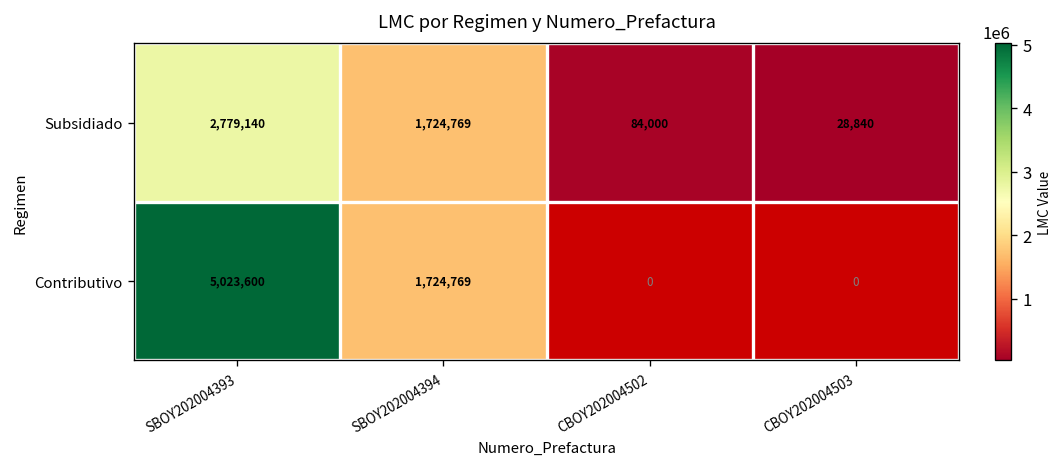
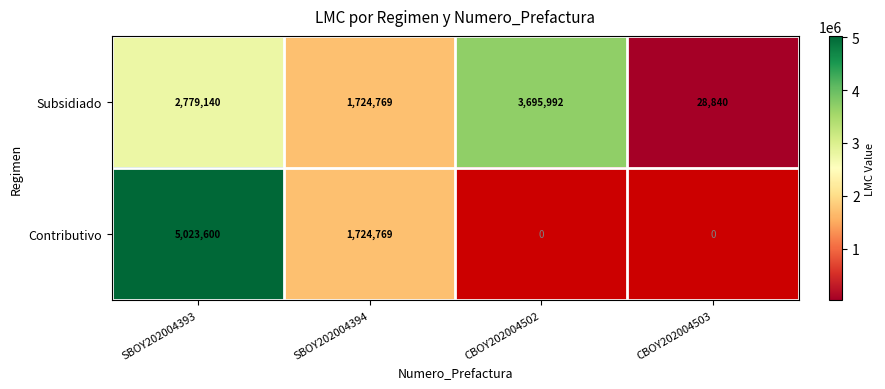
  {
    "Subsidiado": {
      "SBOY202004393": "2,779,140",
      "SBOY202004394": "1,724,769",
-     "CBOY202004502": "84,000",
+     "CBOY202004502": "3,695,992",
      "CBOY202004503": "28,840"
    },
    "Contributivo": {
      "SBOY202004393": "5,023,600",
      "SBOY202004394": "1,724,769"
    }
  }
